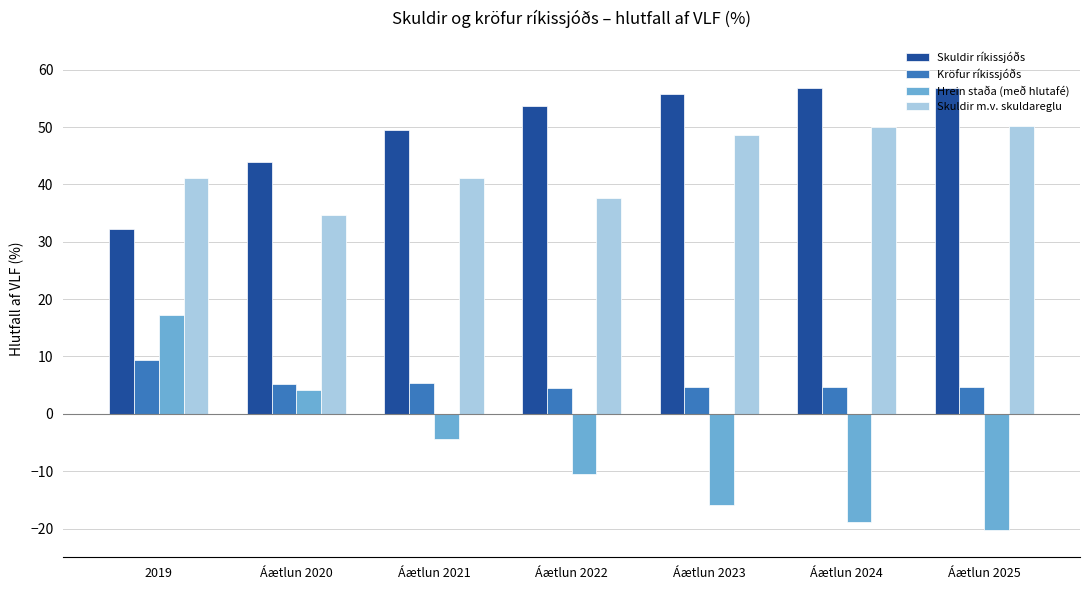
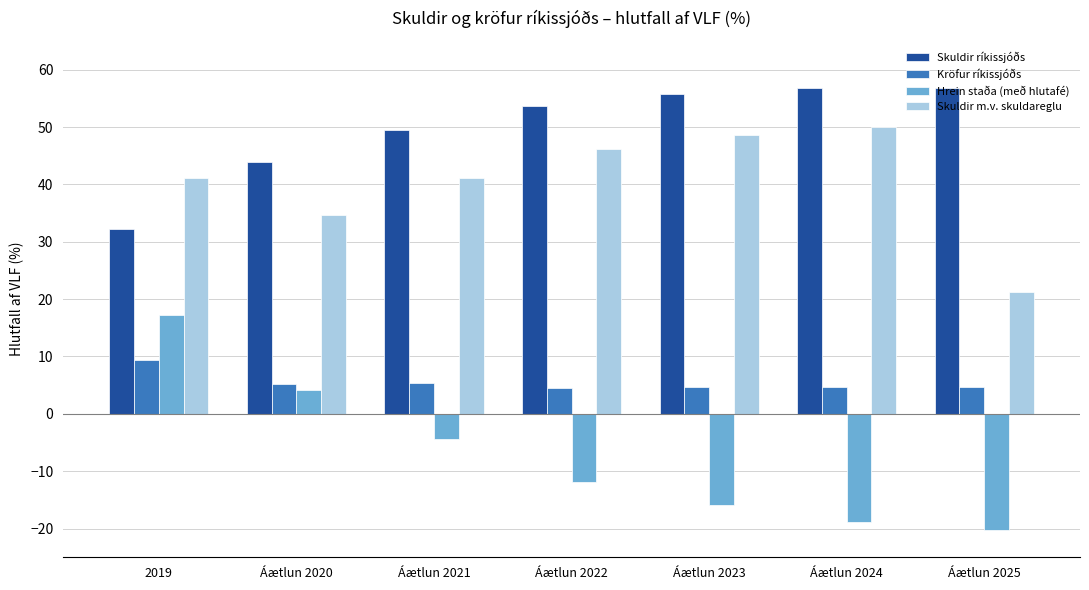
  {
    "Skuldir ríkissjóðs": {
      "2019": 32,
      "Áætlun 2020": 44,
      "Áætlun 2021": 50,
      "Áætlun 2022": 54,
      "Áætlun 2023": 56,
      "Áætlun 2024": 57,
      "Áætlun 2025": 57
    },
    "Kröfur ríkissjóðs": {
      "2019": 9,
      "Áætlun 2020": 5,
      "Áætlun 2021": 5,
      "Áætlun 2022": 5,
      "Áætlun 2023": 5,
      "Áætlun 2024": 5,
      "Áætlun 2025": 5
    },
    "Hrein staða (með hlutafé)": {
      "2019": 17,
      "Áætlun 2020": 4,
      "Áætlun 2021": -4,
-     "Áætlun 2022": -10,
+     "Áætlun 2022": -12,
      "Áætlun 2023": -16,
      "Áætlun 2024": -19,
      "Áætlun 2025": -20
    },
    "Skuldir m.v. skuldareglu": {
      "2019": 41,
      "Áætlun 2020": 35,
      "Áætlun 2021": 41,
-     "Áætlun 2022": 38,
+     "Áætlun 2022": 46,
      "Áætlun 2023": 49,
      "Áætlun 2024": 50,
-     "Áætlun 2025": 50
+     "Áætlun 2025": 21
    }
  }
